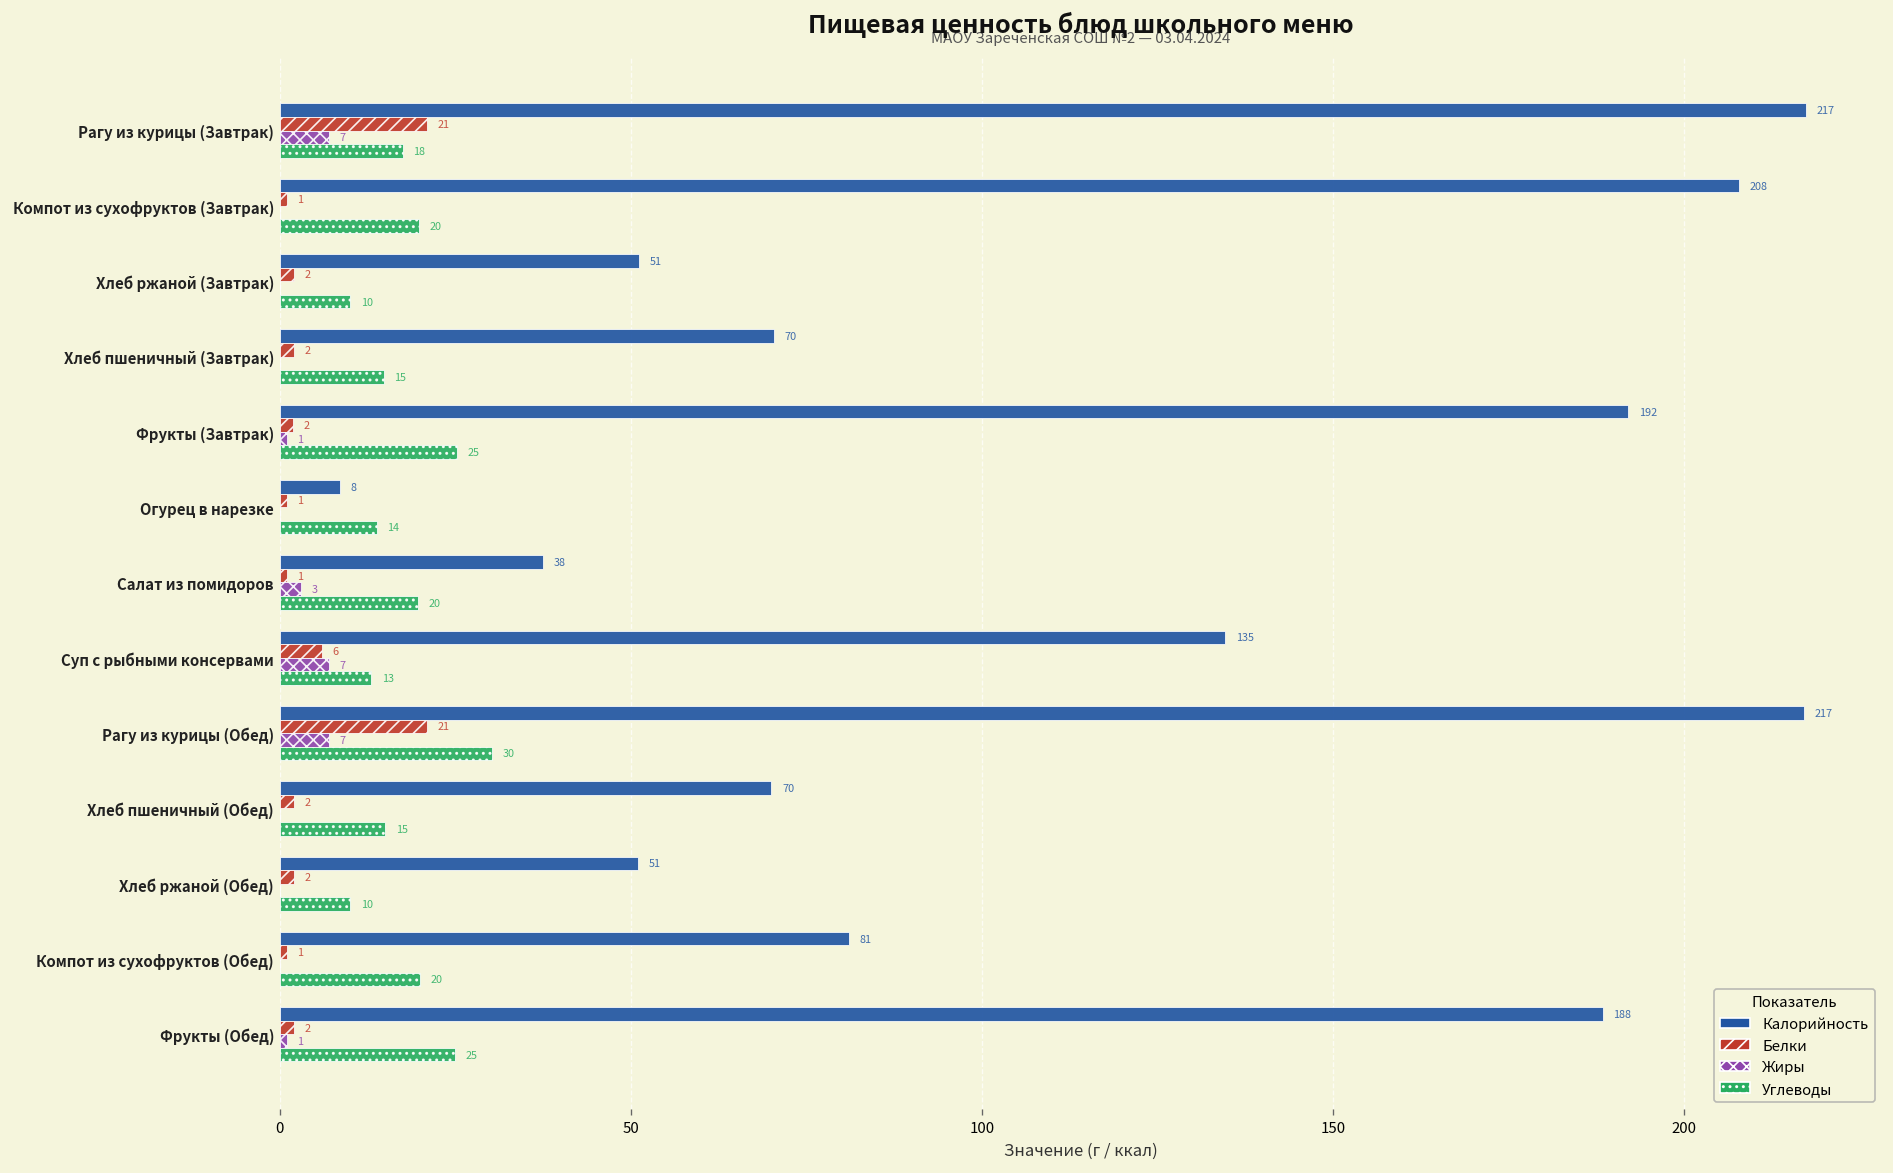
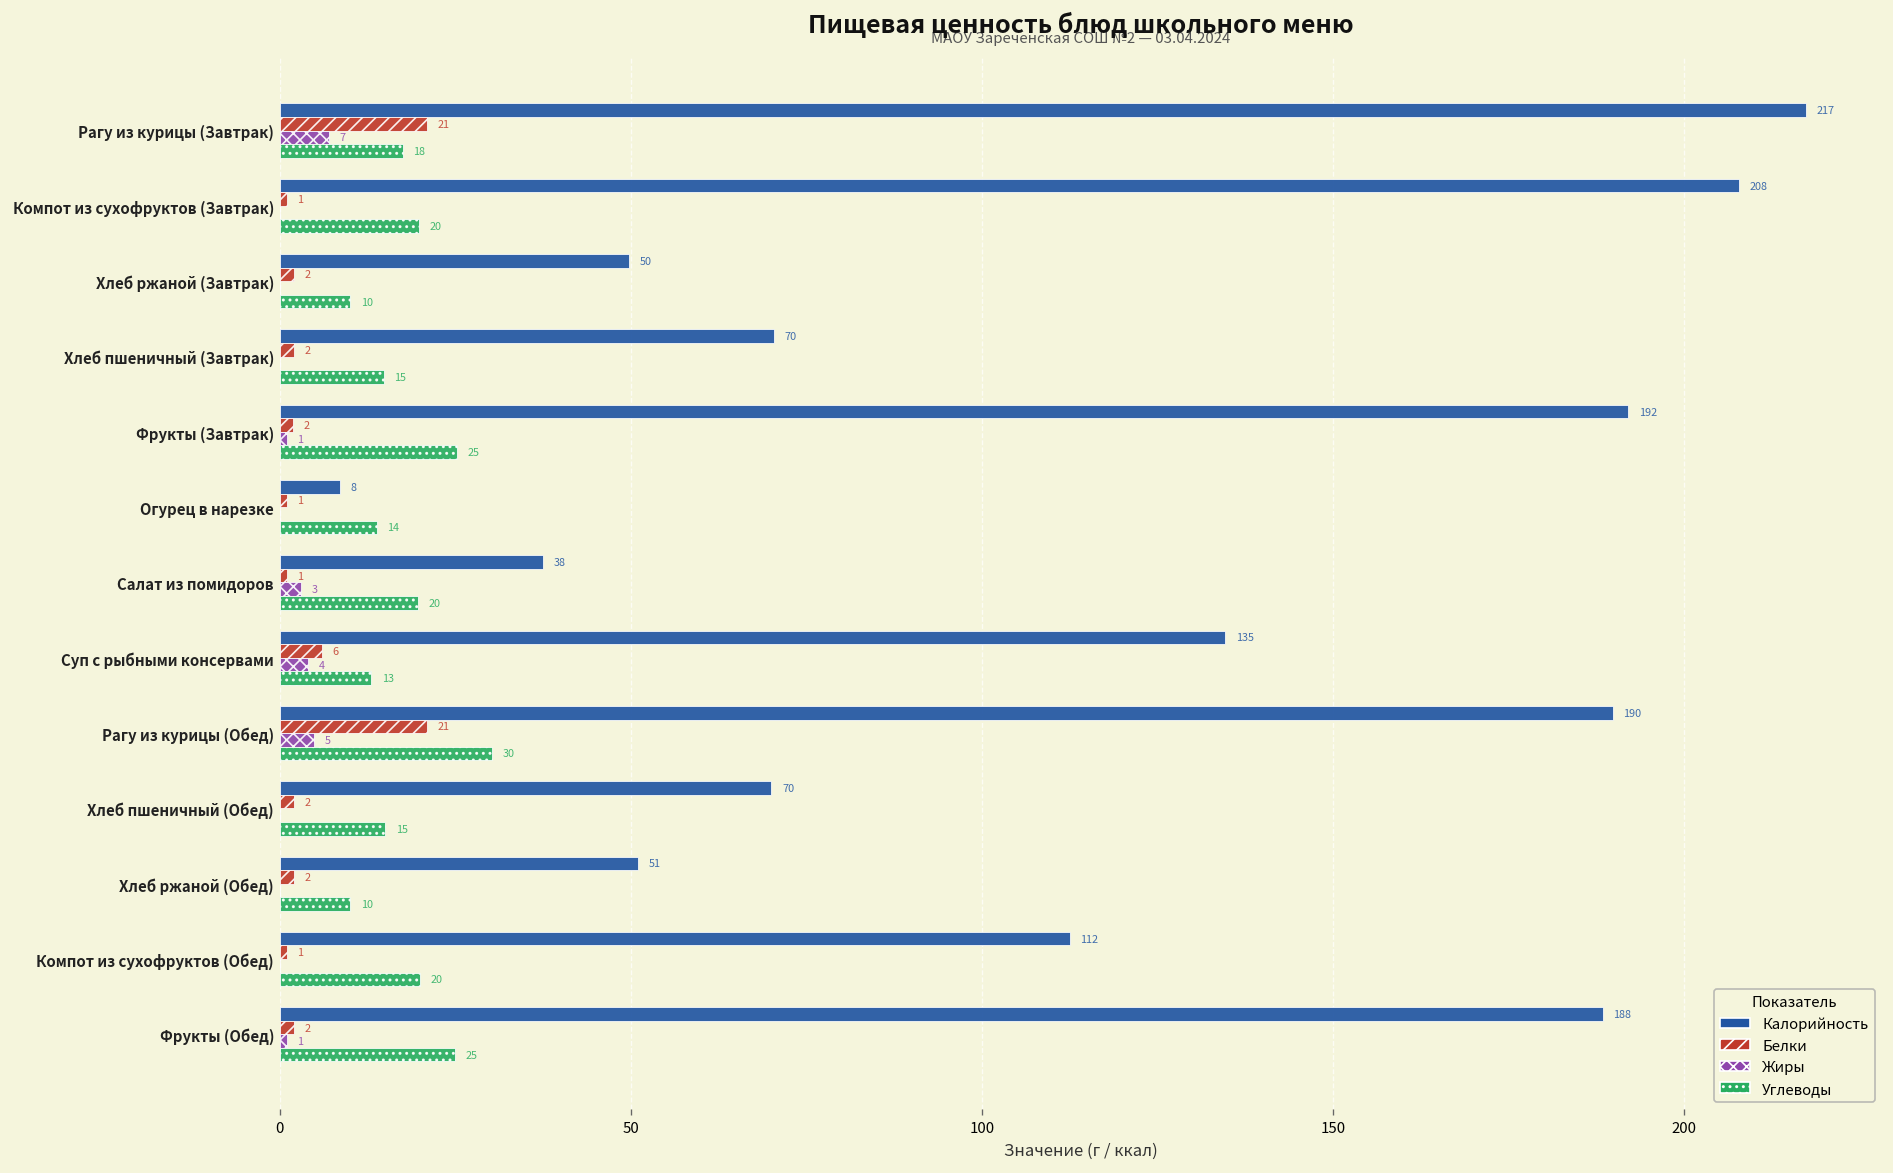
  {
    "Калорийность": {
      "Рагу из курицы (Завтрак)": 217,
      "Компот из сухофруктов (Завтрак)": 208,
-     "Хлеб ржаной (Завтрак)": 51,
+     "Хлеб ржаной (Завтрак)": 50,
      "Хлеб пшеничный (Завтрак)": 70,
      "Фрукты (Завтрак)": 192,
      "Огурец в нарезке": 8,
      "Салат из помидоров": 38,
      "Суп с рыбными консервами": 135,
-     "Рагу из курицы (Обед)": 217,
+     "Рагу из курицы (Обед)": 190,
      "Хлеб пшеничный (Обед)": 70,
      "Хлеб ржаной (Обед)": 51,
-     "Компот из сухофруктов (Обед)": 81,
+     "Компот из сухофруктов (Обед)": 112,
      "Фрукты (Обед)": 188
    },
    "Белки": {
      "Рагу из курицы (Завтрак)": 21,
      "Компот из сухофруктов (Завтрак)": 1,
      "Хлеб ржаной (Завтрак)": 2,
      "Хлеб пшеничный (Завтрак)": 2,
      "Фрукты (Завтрак)": 2,
      "Огурец в нарезке": 1,
      "Салат из помидоров": 1,
      "Суп с рыбными консервами": 6,
      "Рагу из курицы (Обед)": 21,
      "Хлеб пшеничный (Обед)": 2,
      "Хлеб ржаной (Обед)": 2,
      "Компот из сухофруктов (Обед)": 1,
      "Фрукты (Обед)": 2
    },
    "Жиры": {
      "Рагу из курицы (Завтрак)": 7,
      "Фрукты (Завтрак)": 1,
      "Салат из помидоров": 3,
-     "Суп с рыбными консервами": 7,
-     "Рагу из курицы (Обед)": 7,
+     "Суп с рыбными консервами": 4,
+     "Рагу из курицы (Обед)": 5,
      "Фрукты (Обед)": 1
    },
    "Углеводы": {
      "Рагу из курицы (Завтрак)": 18,
      "Компот из сухофруктов (Завтрак)": 20,
      "Хлеб ржаной (Завтрак)": 10,
      "Хлеб пшеничный (Завтрак)": 15,
      "Фрукты (Завтрак)": 25,
      "Огурец в нарезке": 14,
      "Салат из помидоров": 20,
      "Суп с рыбными консервами": 13,
      "Рагу из курицы (Обед)": 30,
      "Хлеб пшеничный (Обед)": 15,
      "Хлеб ржаной (Обед)": 10,
      "Компот из сухофруктов (Обед)": 20,
      "Фрукты (Обед)": 25
    }
  }
